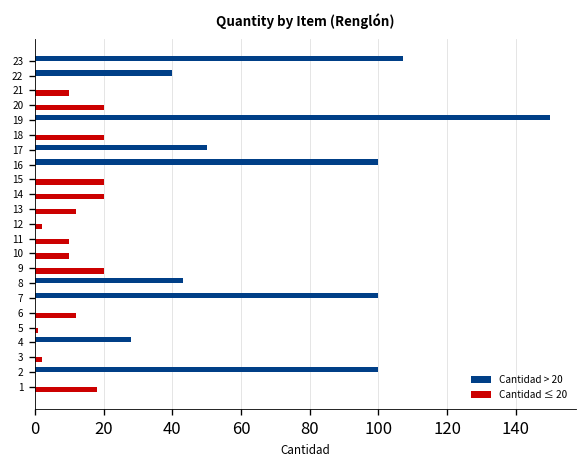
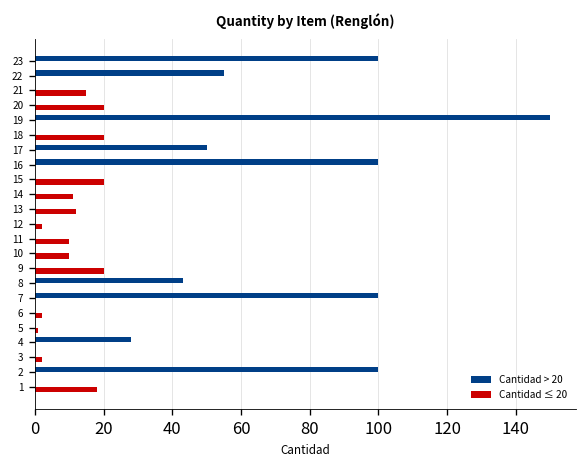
  {
    "Cantidad > 20": {
-     "23": 107,
-     "22": 40,
+     "23": 100,
+     "22": 55,
      "21": 0,
      "20": 0,
      "19": 150,
      "18": 0,
      "17": 50,
      "16": 100,
      "15": 0,
      "14": 0,
      "13": 0,
      "12": 0,
      "11": 0,
      "10": 0,
      "9": 0,
      "8": 43,
      "7": 100,
      "6": 0,
      "5": 0,
      "4": 28,
      "3": 0,
      "2": 100,
      "1": 0
    },
    "Cantidad ≤ 20": {
      "23": 0,
      "22": 0,
-     "21": 10,
+     "21": 15,
      "20": 20,
      "19": 0,
      "18": 20,
      "17": 0,
      "16": 0,
      "15": 20,
-     "14": 20,
+     "14": 11,
      "13": 12,
      "12": 2,
      "11": 10,
      "10": 10,
      "9": 20,
      "8": 0,
      "7": 0,
-     "6": 12,
+     "6": 2,
      "5": 1,
      "4": 0,
      "3": 2,
      "2": 0,
      "1": 18
    }
  }
